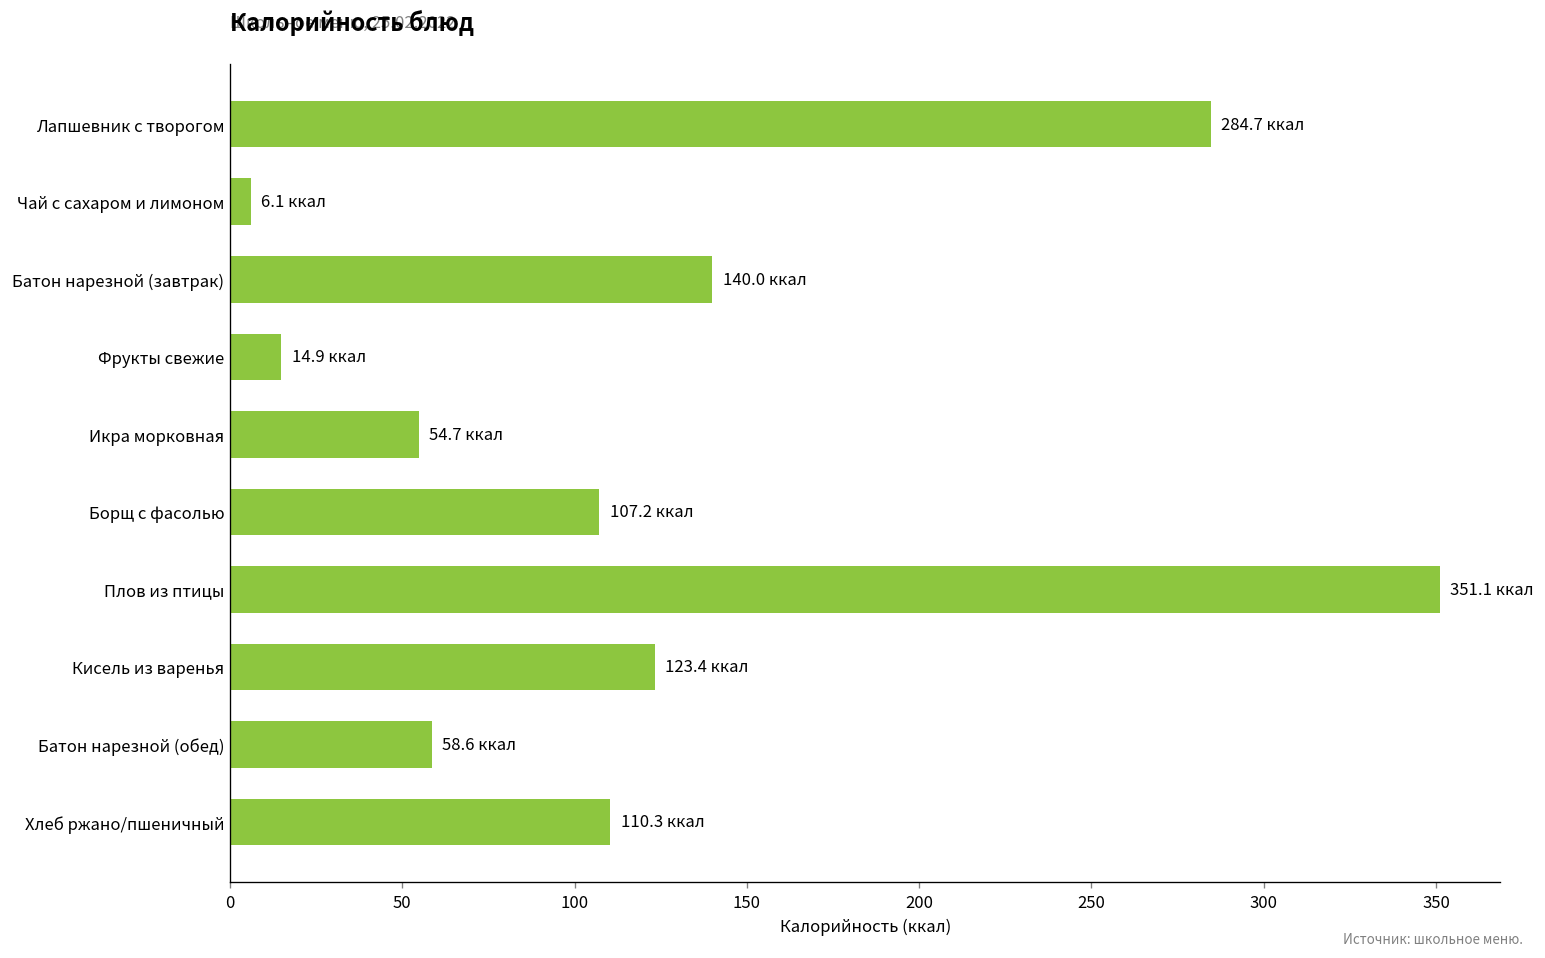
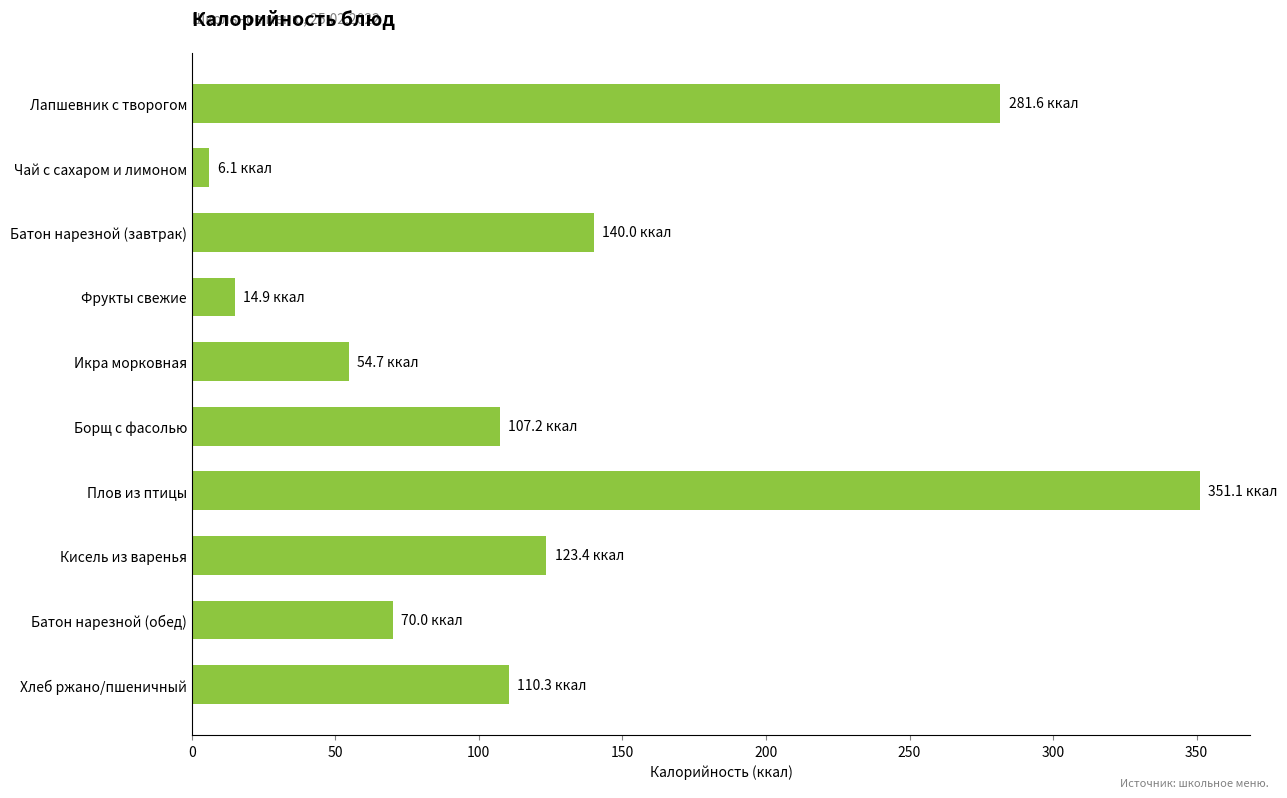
  {
-   "Лапшевник с творогом": 284.7,
+   "Лапшевник с творогом": 281.6,
    "Чай с сахаром и лимоном": 6.1,
    "Батон нарезной (завтрак)": 140.0,
    "Фрукты свежие": 14.9,
    "Икра морковная": 54.7,
    "Борщ с фасолью": 107.2,
    "Плов из птицы": 351.1,
    "Кисель из варенья": 123.4,
-   "Батон нарезной (обед)": 58.6,
+   "Батон нарезной (обед)": 70.0,
    "Хлеб ржано/пшеничный": 110.3
  }
